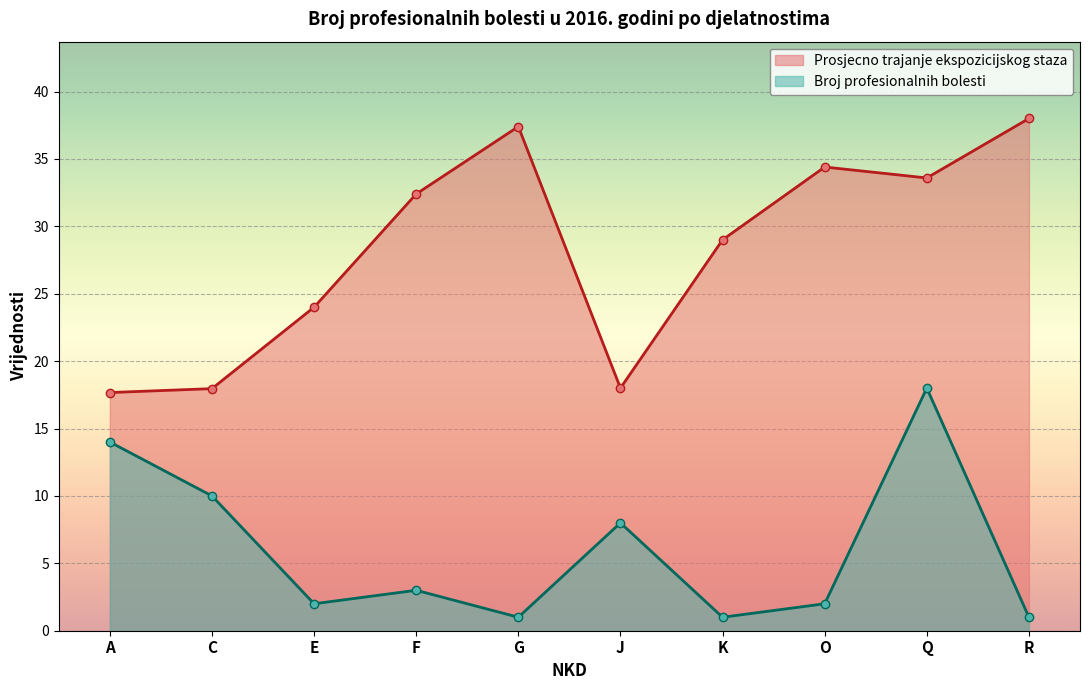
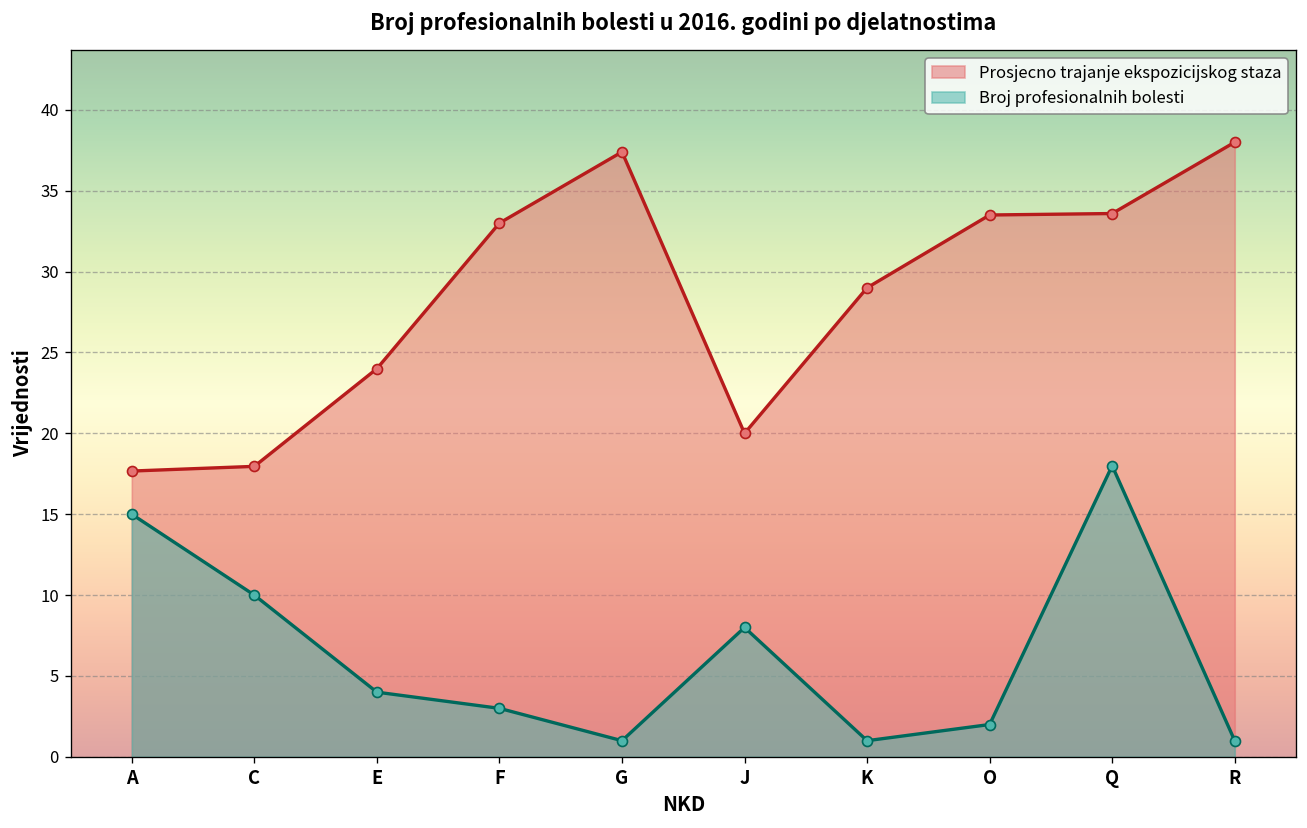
  {
    "Prosjecno trajanje ekspozicijskog staza": {
      "A": 17.7,
      "C": 18.0,
      "E": 24.0,
-     "F": 32.4,
+     "F": 33.0,
      "G": 37.4,
-     "J": 18,
+     "J": 20,
      "K": 29.0,
-     "O": 34.4,
+     "O": 33.5,
      "Q": 33.6,
      "R": 38.0
    },
    "Broj profesionalnih bolesti": {
-     "A": 14,
+     "A": 15,
      "C": 10,
-     "E": 2,
+     "E": 4,
      "F": 3,
      "G": 1,
      "J": 8,
      "K": 1,
      "O": 2,
      "Q": 18,
      "R": 1
    }
  }
